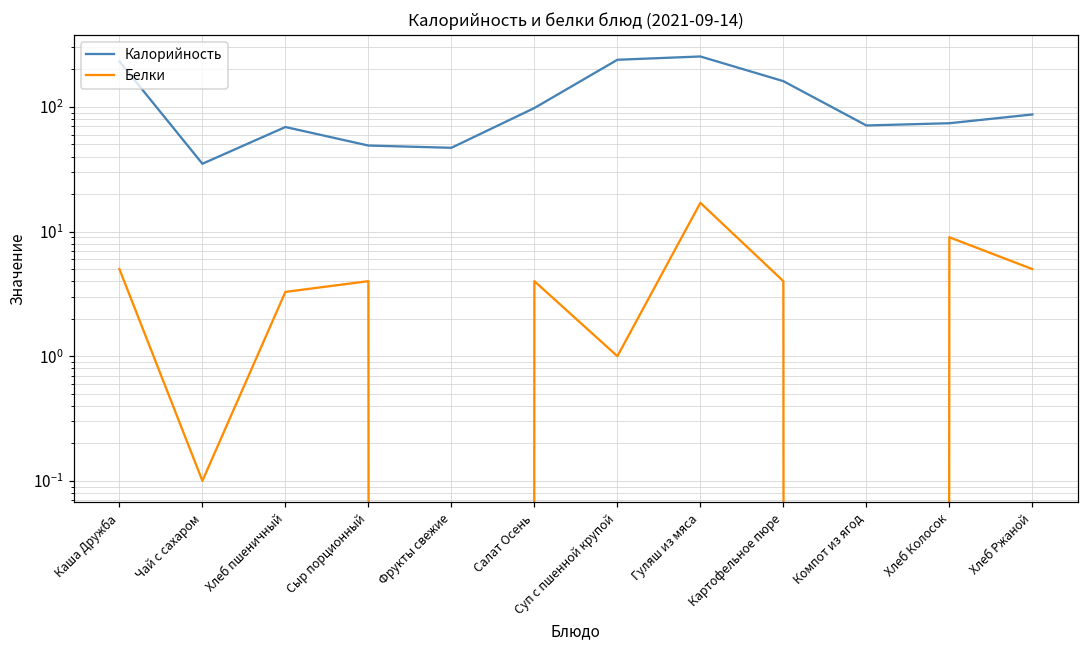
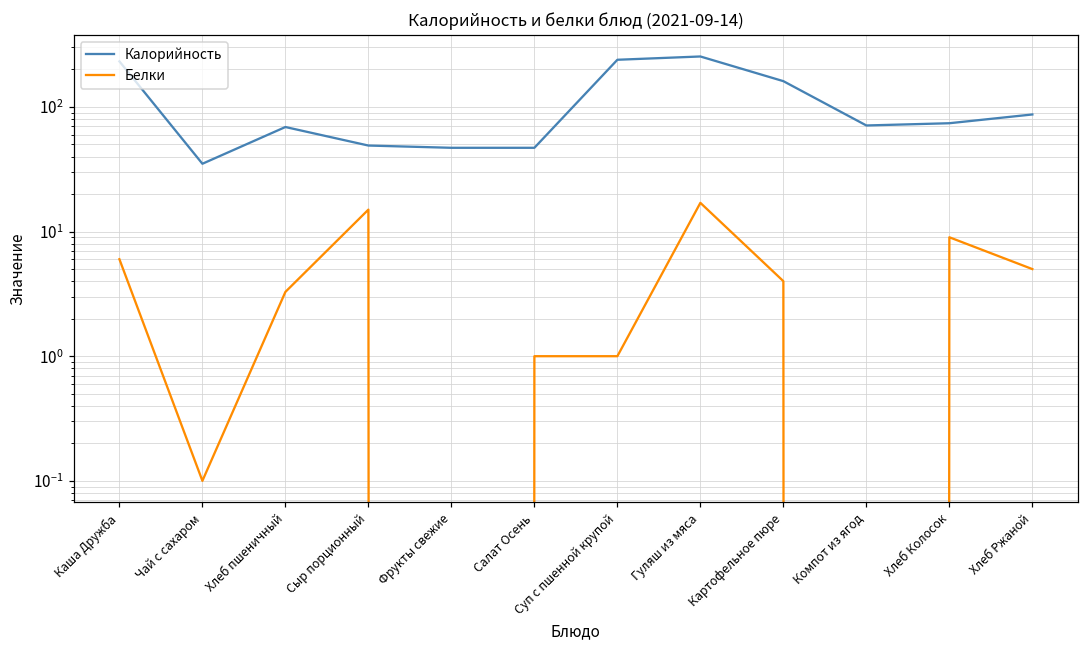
  {
    "Калорийность": {
      "Чай с сахаром": 35,
      "Хлеб пшеничный": 70,
      "Сыр порционный": 49,
      "Фрукты свежие": 47,
-     "Салат Осень": 100,
+     "Салат Осень": 47,
      "Суп с пшенной крупой": 240,
      "Гуляш из мяса": 250,
      "Картофельное пюре": 160,
      "Компот из ягод": 70,
      "Хлеб Колосок": 70,
      "Хлеб Ржаной": 90
    },
    "Белки": {
-     "Каша Дружба": 5,
+     "Каша Дружба": 6,
      "Чай с сахаром": 0.10,
      "Хлеб пшеничный": 3.3,
-     "Сыр порционный": 4,
-     "Салат Осень": 4,
+     "Сыр порционный": 15,
+     "Салат Осень": 1,
      "Суп с пшенной крупой": 1,
      "Гуляш из мяса": 17,
      "Картофельное пюре": 4,
      "Хлеб Колосок": 9,
      "Хлеб Ржаной": 5
    }
  }
